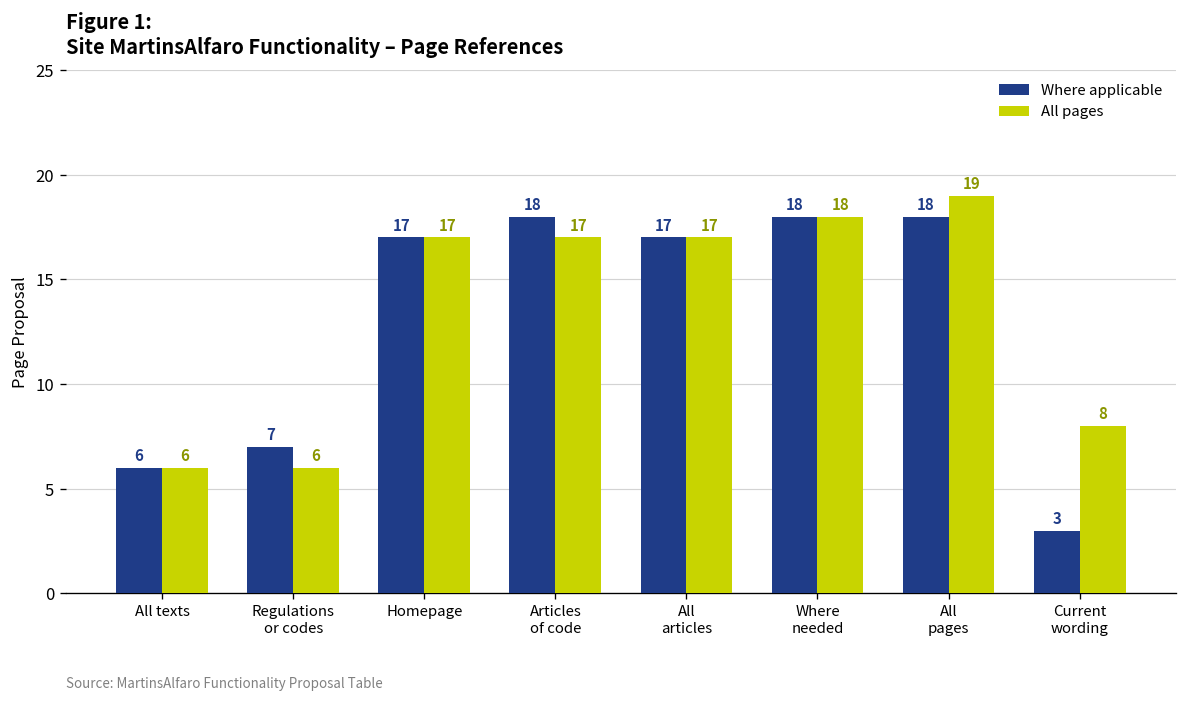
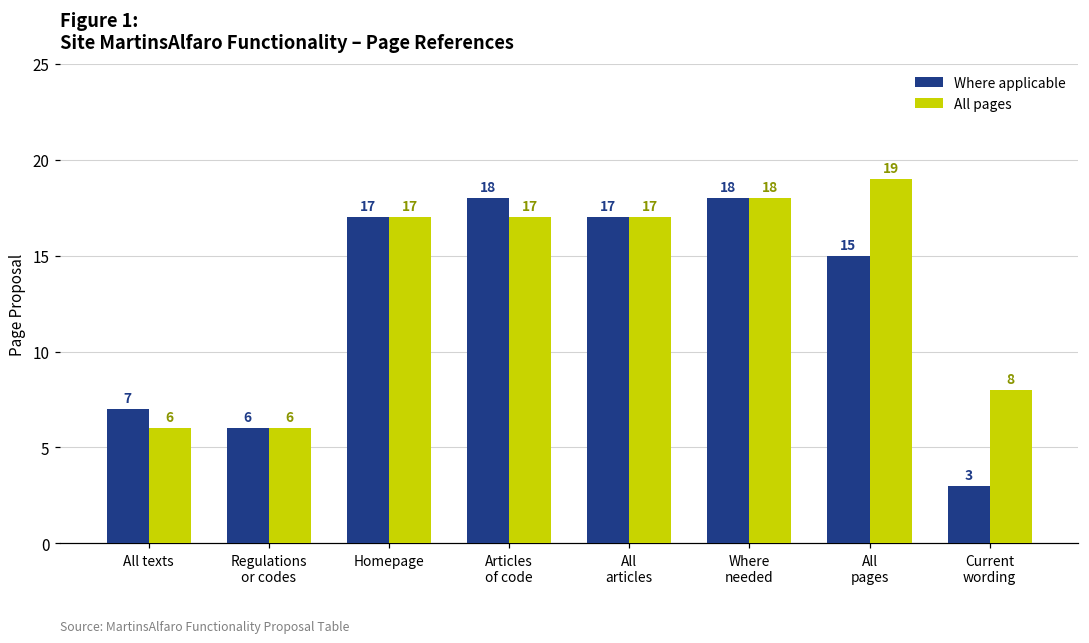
  {
    "Where applicable": {
-     "All texts": 6,
-     "Regulations or codes": 7,
+     "All texts": 7,
+     "Regulations or codes": 6,
      "Homepage": 17,
      "Articles of code": 18,
      "All articles": 17,
      "Where needed": 18,
-     "All pages": 18,
+     "All pages": 15,
      "Current wording": 3
    },
    "All pages": {
      "All texts": 6,
      "Regulations or codes": 6,
      "Homepage": 17,
      "Articles of code": 17,
      "All articles": 17,
      "Where needed": 18,
      "All pages": 19,
      "Current wording": 8
    }
  }
